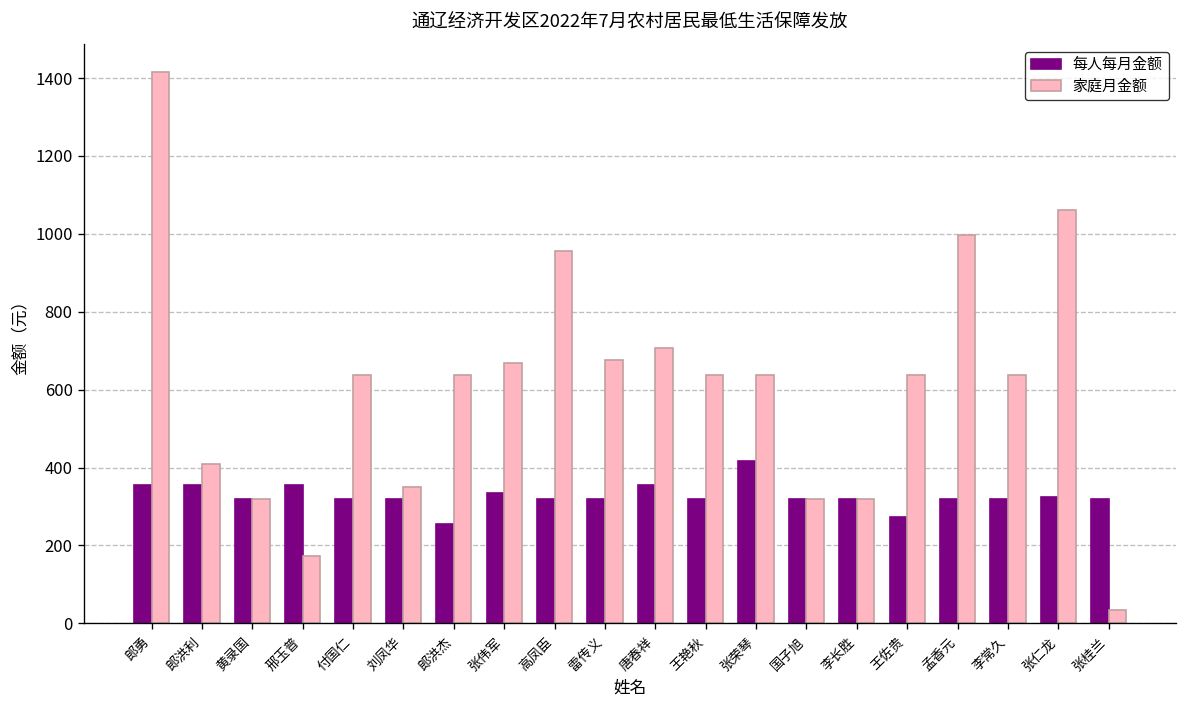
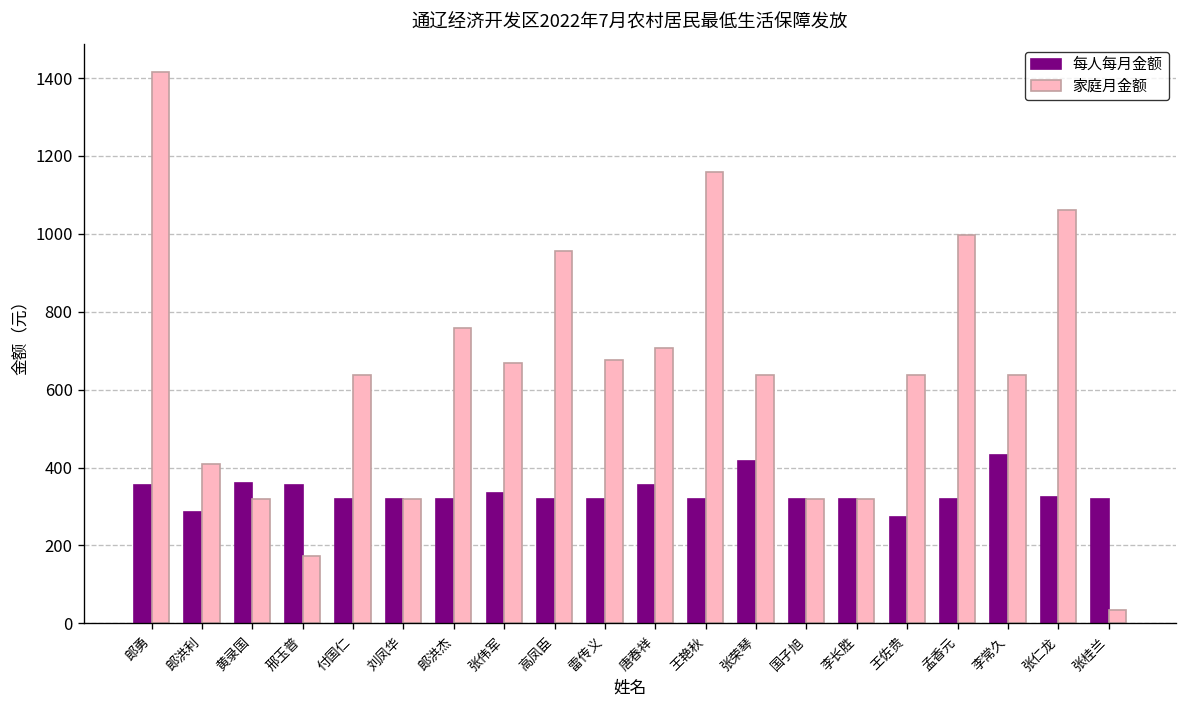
  {
    "每人每月金额": {
      "郎勇": 350,
-     "郎洪利": 350,
-     "黄录国": 320,
+     "郎洪利": 290,
+     "黄录国": 360,
      "邢玉普": 350,
      "付国仁": 320,
      "刘凤华": 320,
-     "郎洪杰": 260,
+     "郎洪杰": 320,
      "张伟军": 330,
      "高凤臣": 320,
      "雷传义": 320,
      "唐春祥": 350,
      "王艳秋": 320,
      "张荣琴": 420,
      "国子旭": 320,
      "李长胜": 320,
      "王佐贵": 270,
      "孟香元": 320,
-     "李常久": 320,
+     "李常久": 430,
      "张仁龙": 330,
      "张桂兰": 320
    },
    "家庭月金额": {
      "郎勇": 1420,
      "郎洪利": 410,
      "黄录国": 320,
      "邢玉普": 170,
      "付国仁": 640,
-     "刘凤华": 350,
-     "郎洪杰": 640,
+     "刘凤华": 320,
+     "郎洪杰": 760,
      "张伟军": 670,
      "高凤臣": 960,
      "雷传义": 680,
      "唐春祥": 710,
-     "王艳秋": 640,
+     "王艳秋": 1160,
      "张荣琴": 640,
      "国子旭": 320,
      "李长胜": 320,
      "王佐贵": 640,
      "孟香元": 1000,
      "李常久": 640,
      "张仁龙": 1060,
      "张桂兰": 40
    }
  }
